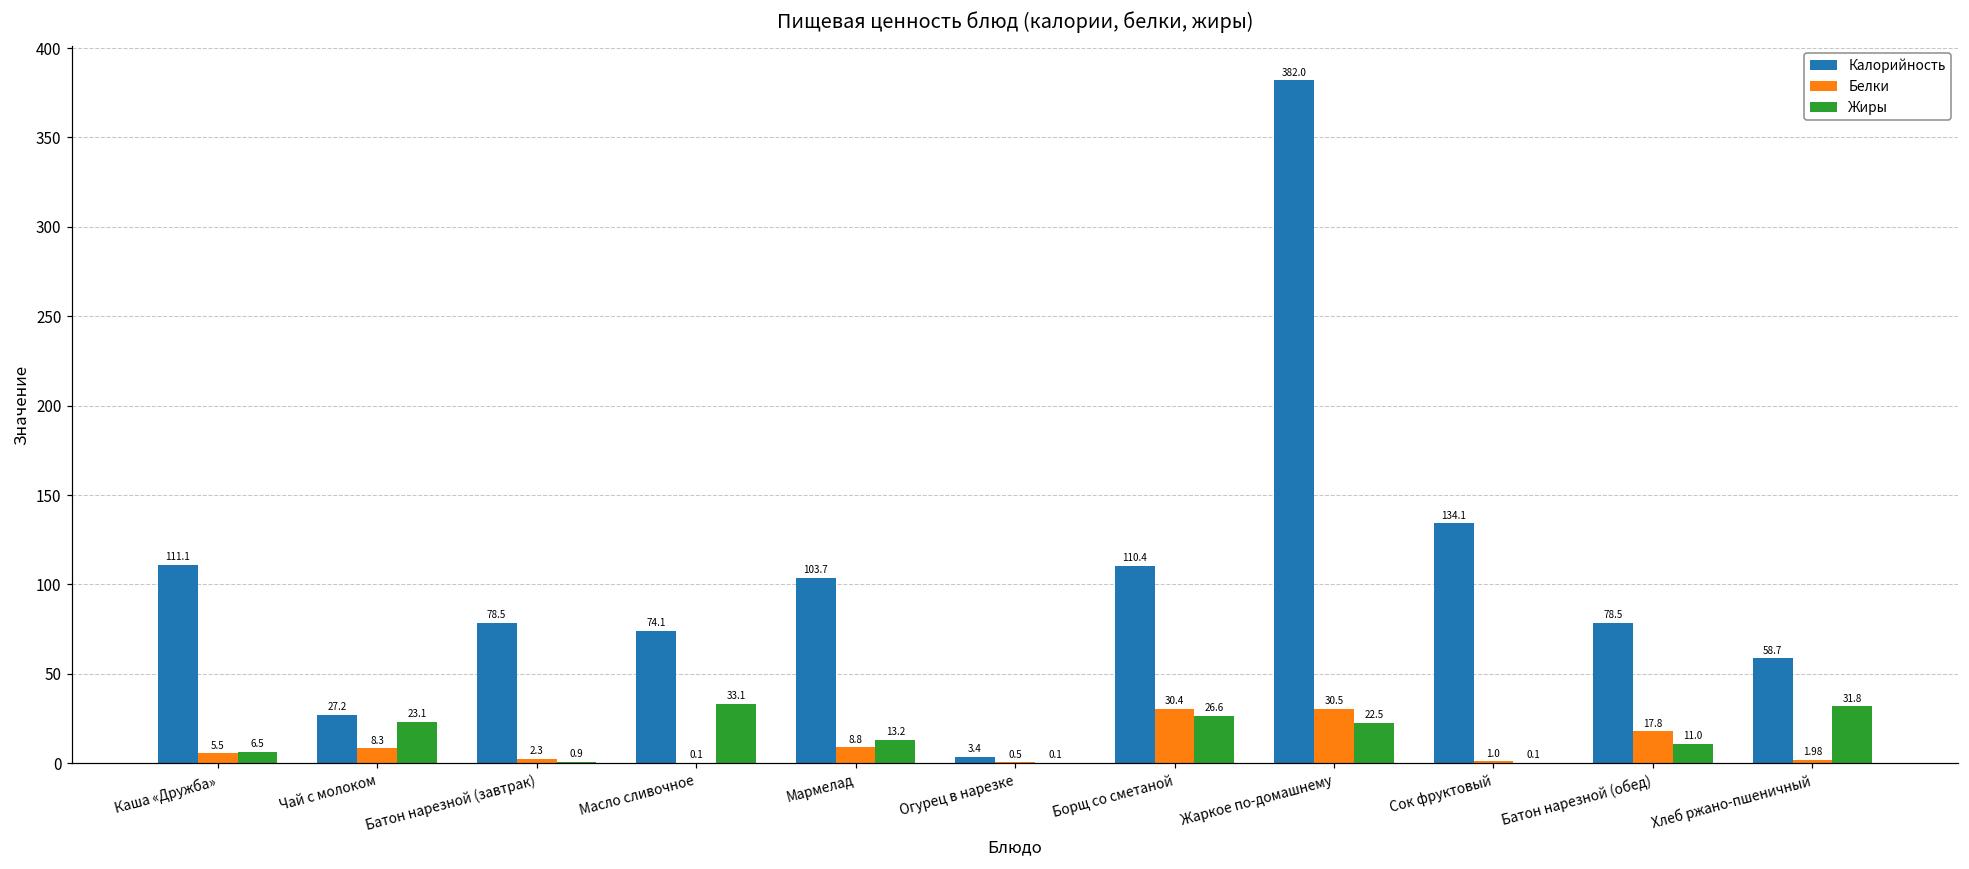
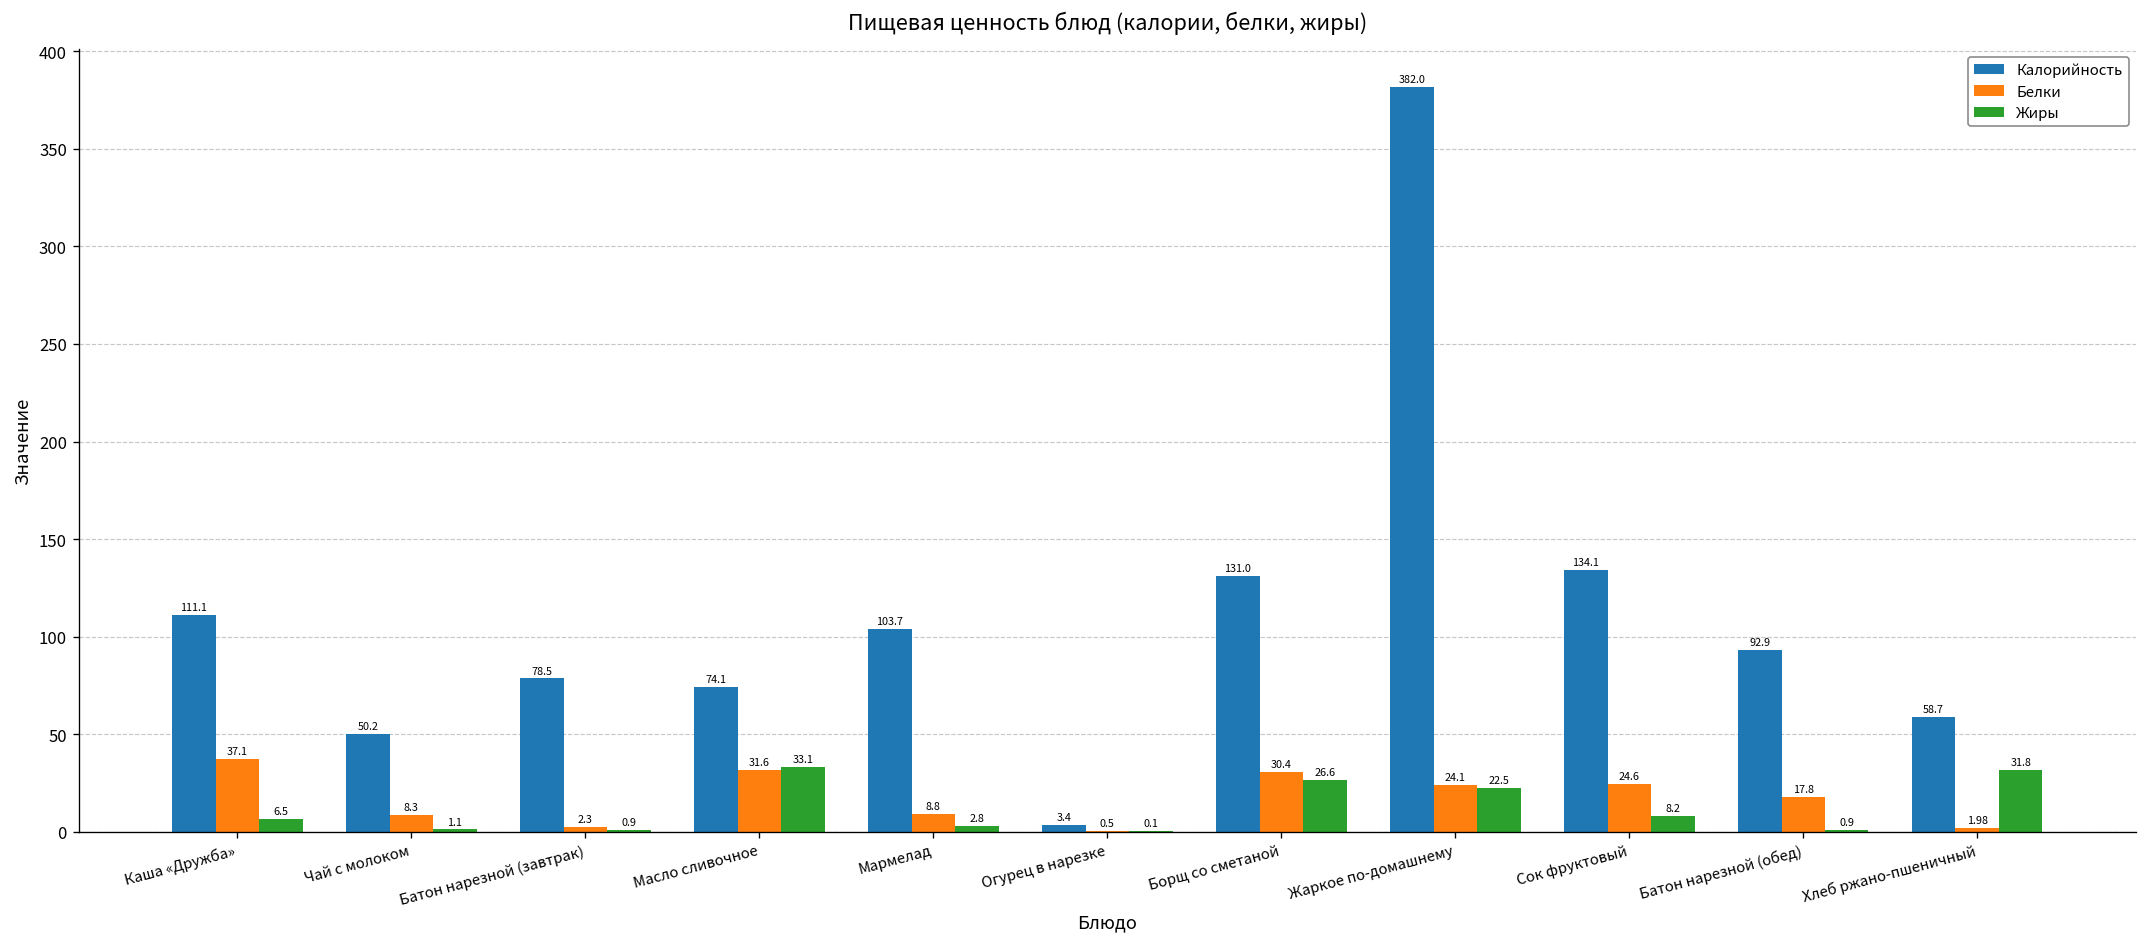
  {
    "Калорийность": {
      "Каша «Дружба»": 111.1,
-     "Чай с молоком": 27.2,
+     "Чай с молоком": 50.2,
      "Батон нарезной (завтрак)": 78.5,
      "Масло сливочное": 74.1,
      "Мармелад": 103.7,
      "Огурец в нарезке": 3.4,
-     "Борщ со сметаной": 110.4,
+     "Борщ со сметаной": 131.0,
      "Жаркое по-домашнему": 382.0,
      "Сок фруктовый": 134.1,
-     "Батон нарезной (обед)": 78.5,
+     "Батон нарезной (обед)": 92.9,
      "Хлеб ржано-пшеничный": 58.7
    },
    "Белки": {
-     "Каша «Дружба»": 5.5,
+     "Каша «Дружба»": 37.1,
      "Чай с молоком": 8.3,
      "Батон нарезной (завтрак)": 2.3,
-     "Масло сливочное": 0.1,
+     "Масло сливочное": 31.6,
      "Мармелад": 8.8,
      "Огурец в нарезке": 0.5,
      "Борщ со сметаной": 30.4,
-     "Жаркое по-домашнему": 30.5,
-     "Сок фруктовый": 1.0,
+     "Жаркое по-домашнему": 24.1,
+     "Сок фруктовый": 24.6,
      "Батон нарезной (обед)": 17.8,
      "Хлеб ржано-пшеничный": 1.98
    },
    "Жиры": {
      "Каша «Дружба»": 6.5,
-     "Чай с молоком": 23.1,
+     "Чай с молоком": 1.1,
      "Батон нарезной (завтрак)": 0.9,
      "Масло сливочное": 33.1,
-     "Мармелад": 13.2,
+     "Мармелад": 2.8,
      "Огурец в нарезке": 0.1,
      "Борщ со сметаной": 26.6,
      "Жаркое по-домашнему": 22.5,
-     "Сок фруктовый": 0.1,
-     "Батон нарезной (обед)": 11.0,
+     "Сок фруктовый": 8.2,
+     "Батон нарезной (обед)": 0.9,
      "Хлеб ржано-пшеничный": 31.8
    }
  }
